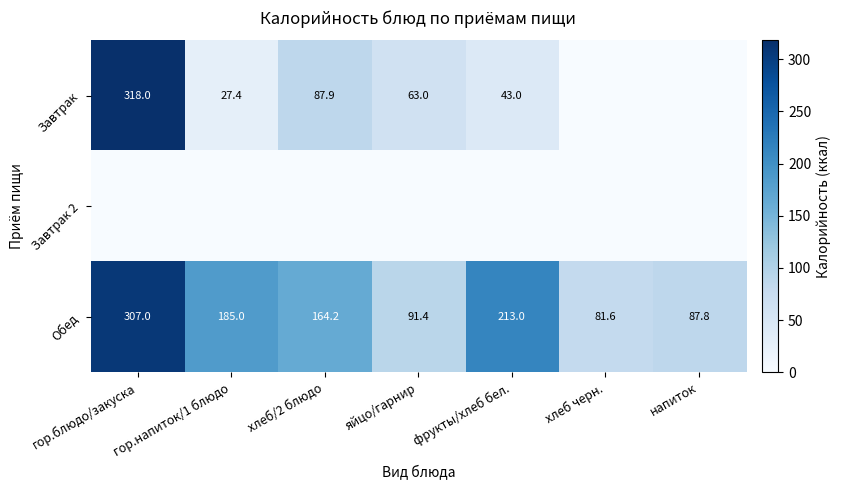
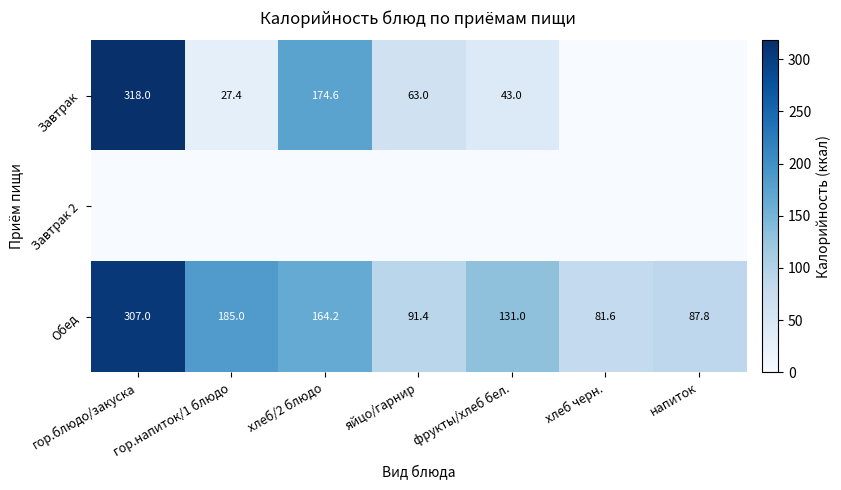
  {
    "Завтрак": {
      "гор.блюдо/закуска": 318.0,
      "гор.напиток/1 блюдо": 27.4,
-     "хлеб/2 блюдо": 87.9,
+     "хлеб/2 блюдо": 174.6,
      "яйцо/гарнир": 63.0,
      "фрукты/хлеб бел.": 43.0
    },
    "Обед": {
      "гор.блюдо/закуска": 307.0,
      "гор.напиток/1 блюдо": 185.0,
      "хлеб/2 блюдо": 164.2,
      "яйцо/гарнир": 91.4,
-     "фрукты/хлеб бел.": 213.0,
+     "фрукты/хлеб бел.": 131.0,
      "хлеб черн.": 81.6,
      "напиток": 87.8
    }
  }
